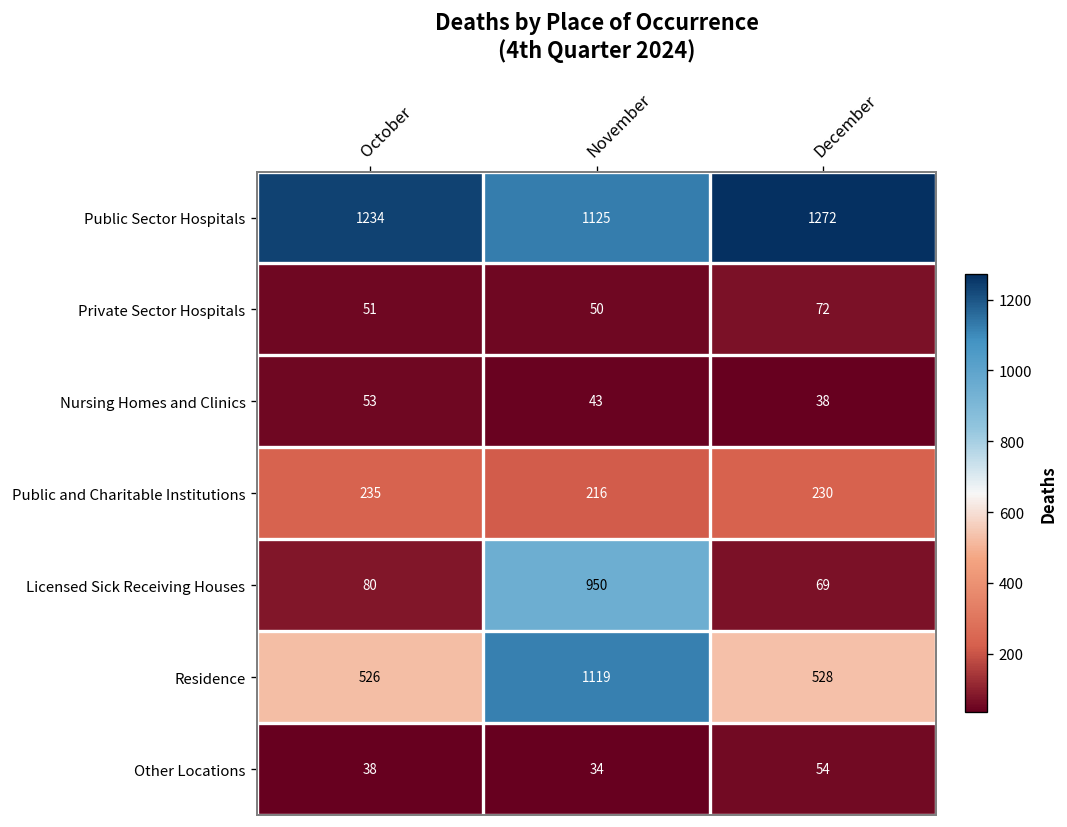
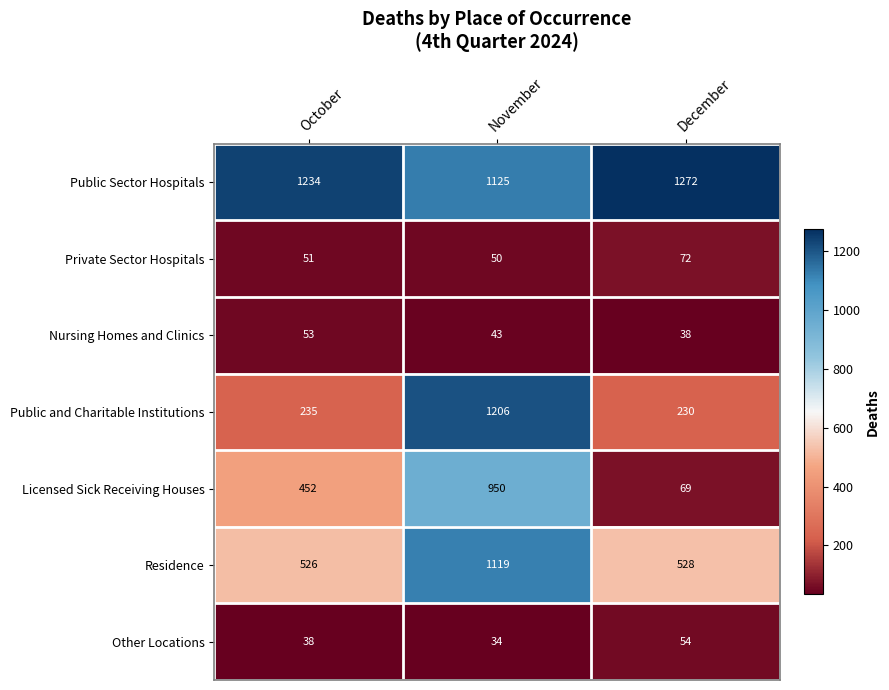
  {
    "Public Sector Hospitals": {
      "October": 1234,
      "November": 1125,
      "December": 1272
    },
    "Private Sector Hospitals": {
      "October": 51,
      "November": 50,
      "December": 72
    },
    "Nursing Homes and Clinics": {
      "October": 53,
      "November": 43,
      "December": 38
    },
    "Public and Charitable Institutions": {
      "October": 235,
-     "November": 216,
+     "November": 1206,
      "December": 230
    },
    "Licensed Sick Receiving Houses": {
-     "October": 80,
+     "October": 452,
      "November": 950,
      "December": 69
    },
    "Residence": {
      "October": 526,
      "November": 1119,
      "December": 528
    },
    "Other Locations": {
      "October": 38,
      "November": 34,
      "December": 54
    }
  }
